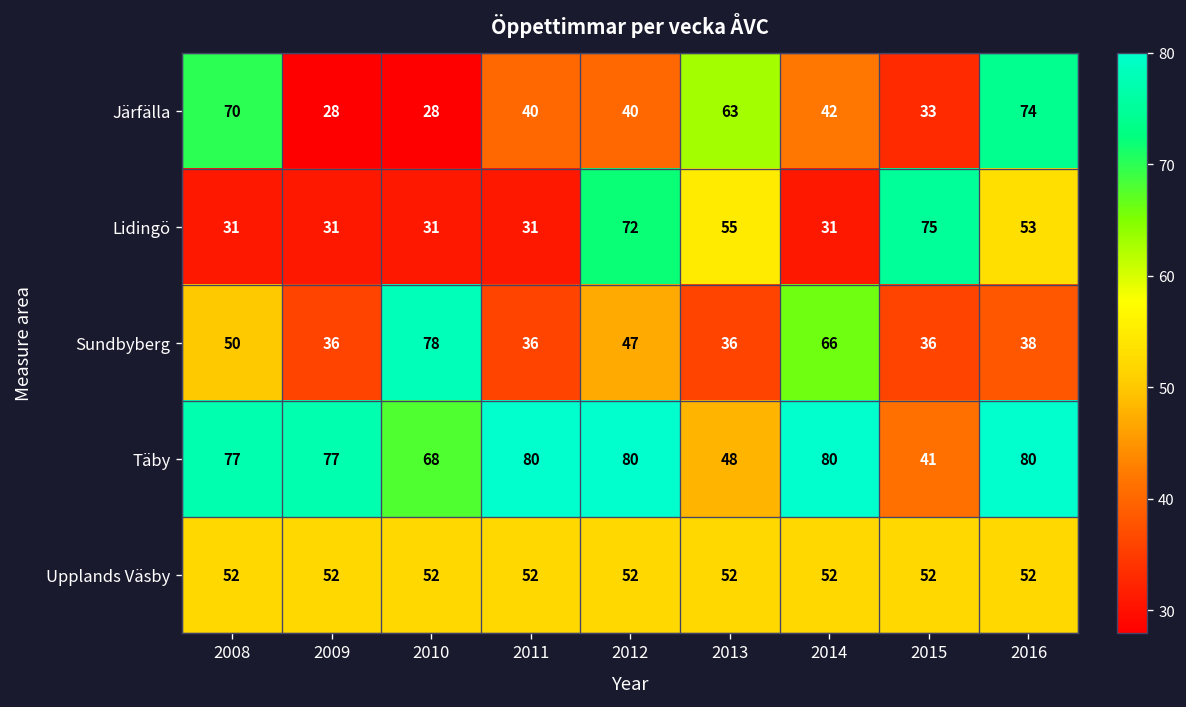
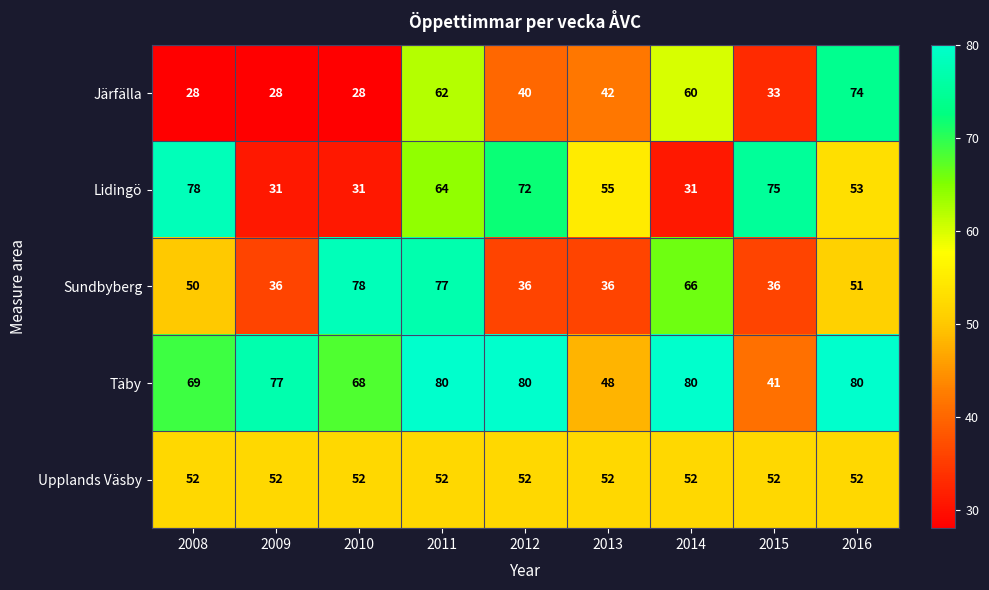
  {
    "Järfälla": {
-     "2008": 70,
+     "2008": 28,
      "2009": 28,
      "2010": 28,
-     "2011": 40,
+     "2011": 62,
      "2012": 40,
-     "2013": 63,
-     "2014": 42,
+     "2013": 42,
+     "2014": 60,
      "2015": 33,
      "2016": 74
    },
    "Lidingö": {
-     "2008": 31,
+     "2008": 78,
      "2009": 31,
      "2010": 31,
-     "2011": 31,
+     "2011": 64,
      "2012": 72,
      "2013": 55,
      "2014": 31,
      "2015": 75,
      "2016": 53
    },
    "Sundbyberg": {
      "2008": 50,
      "2009": 36,
      "2010": 78,
-     "2011": 36,
-     "2012": 47,
+     "2011": 77,
+     "2012": 36,
      "2013": 36,
      "2014": 66,
      "2015": 36,
-     "2016": 38
+     "2016": 51
    },
    "Täby": {
-     "2008": 77,
+     "2008": 69,
      "2009": 77,
      "2010": 68,
      "2011": 80,
      "2012": 80,
      "2013": 48,
      "2014": 80,
      "2015": 41,
      "2016": 80
    },
    "Upplands Väsby": {
      "2008": 52,
      "2009": 52,
      "2010": 52,
      "2011": 52,
      "2012": 52,
      "2013": 52,
      "2014": 52,
      "2015": 52,
      "2016": 52
    }
  }
